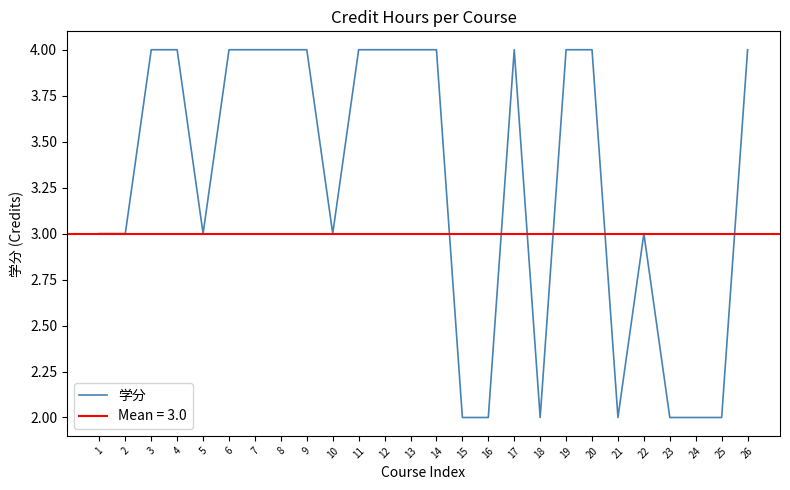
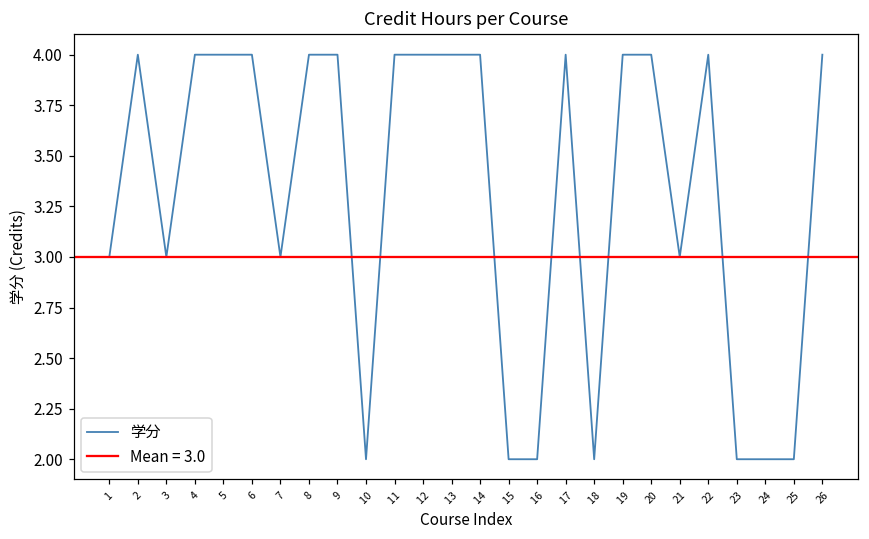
  {
    "1": 3,
-   "2": 3,
-   "3": 4,
+   "2": 4,
+   "3": 3,
    "4": 4,
-   "5": 3,
+   "5": 4,
    "6": 4,
-   "7": 4,
+   "7": 3,
    "8": 4,
    "9": 4,
-   "10": 3,
+   "10": 2,
    "11": 4,
    "12": 4,
    "13": 4,
    "14": 4,
    "15": 2,
    "16": 2,
    "17": 4,
    "18": 2,
    "19": 4,
    "20": 4,
-   "21": 2,
-   "22": 3,
+   "21": 3,
+   "22": 4,
    "23": 2,
    "24": 2,
    "25": 2,
    "26": 4
  }
